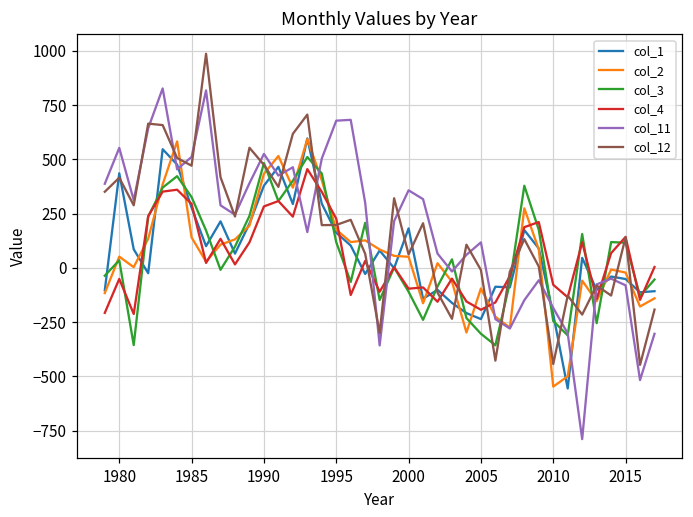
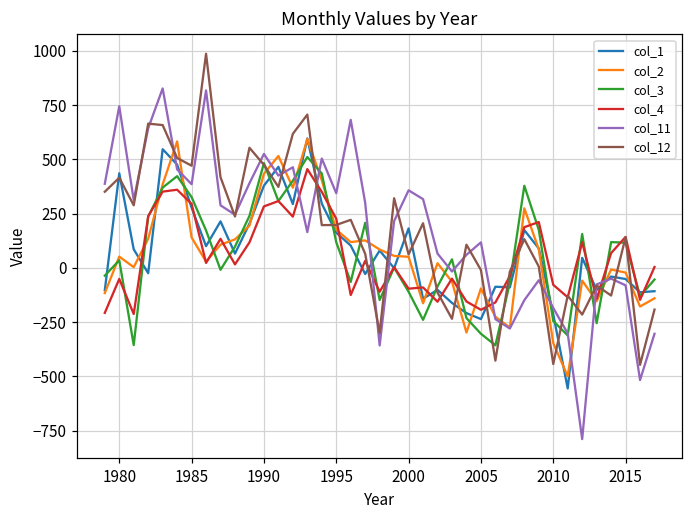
  {
    "col_1": {
      "1980": 440,
      "1985": 280,
      "1990": 380,
      "1995": 160,
      "2000": 180,
      "2005": -240,
      "2010": -210,
      "2015": -50
    },
    "col_2": {
      "1980": 50,
      "1985": 140,
      "1990": 430,
      "1995": 180,
      "2005": -100,
-     "2010": -550,
+     "2010": -350,
      "2015": -20
    },
    "col_3": {
      "1980": 30,
      "1985": 330,
      "1995": 120,
      "2000": -110,
      "2005": -300,
      "2010": -250,
      "2015": 120
    },
    "col_4": {
      "1980": -50,
      "1985": 290,
      "1990": 280,
      "1995": 230,
      "2000": -100,
      "2005": -190,
      "2010": -80
    },
    "col_11": {
-     "1980": 550,
-     "1985": 510,
+     "1980": 740,
+     "1985": 390,
      "1990": 530,
-     "1995": 680,
+     "1995": 340,
      "2000": 360,
      "2005": 120,
      "2010": -190,
      "2015": -80
    },
    "col_12": {
      "1980": 420,
      "1985": 470,
      "1995": 200,
      "2005": -10,
      "2010": -440
    }
  }
